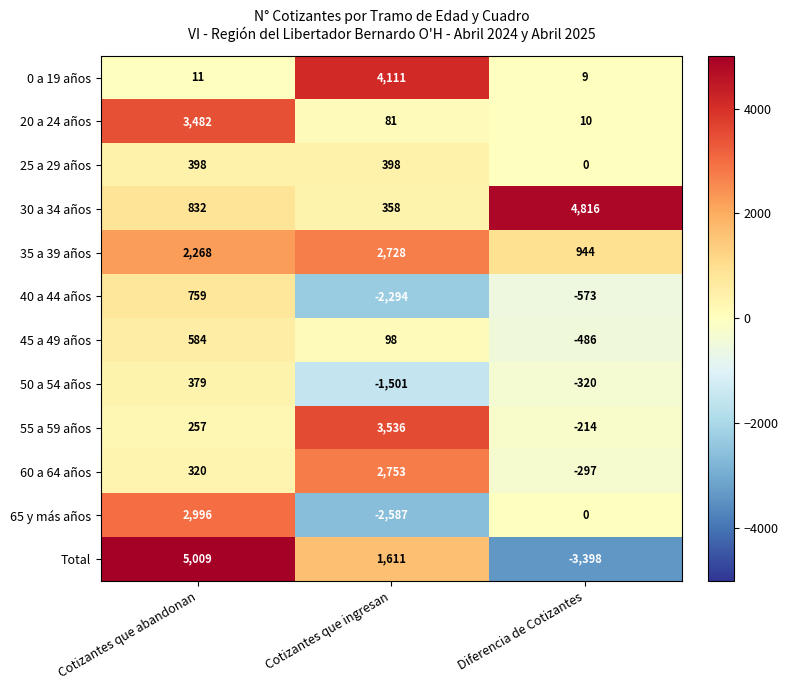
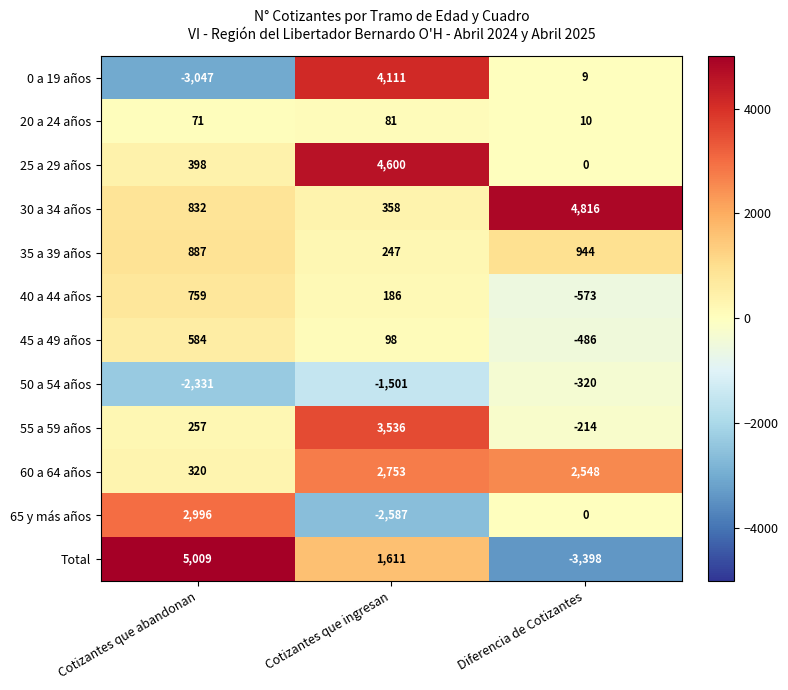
  {
    "0 a 19 años": {
-     "Cotizantes que abandonan": "11",
+     "Cotizantes que abandonan": "-3,047",
      "Cotizantes que ingresan": "4,111",
      "Diferencia de Cotizantes": "9"
    },
    "20 a 24 años": {
-     "Cotizantes que abandonan": "3,482",
+     "Cotizantes que abandonan": "71",
      "Cotizantes que ingresan": "81",
      "Diferencia de Cotizantes": "10"
    },
    "25 a 29 años": {
      "Cotizantes que abandonan": "398",
-     "Cotizantes que ingresan": "398",
+     "Cotizantes que ingresan": "4,600",
      "Diferencia de Cotizantes": "0"
    },
    "30 a 34 años": {
      "Cotizantes que abandonan": "832",
      "Cotizantes que ingresan": "358",
      "Diferencia de Cotizantes": "4,816"
    },
    "35 a 39 años": {
-     "Cotizantes que abandonan": "2,268",
-     "Cotizantes que ingresan": "2,728",
+     "Cotizantes que abandonan": "887",
+     "Cotizantes que ingresan": "247",
      "Diferencia de Cotizantes": "944"
    },
    "40 a 44 años": {
      "Cotizantes que abandonan": "759",
-     "Cotizantes que ingresan": "-2,294",
+     "Cotizantes que ingresan": "186",
      "Diferencia de Cotizantes": "-573"
    },
    "45 a 49 años": {
      "Cotizantes que abandonan": "584",
      "Cotizantes que ingresan": "98",
      "Diferencia de Cotizantes": "-486"
    },
    "50 a 54 años": {
-     "Cotizantes que abandonan": "379",
+     "Cotizantes que abandonan": "-2,331",
      "Cotizantes que ingresan": "-1,501",
      "Diferencia de Cotizantes": "-320"
    },
    "55 a 59 años": {
      "Cotizantes que abandonan": "257",
      "Cotizantes que ingresan": "3,536",
      "Diferencia de Cotizantes": "-214"
    },
    "60 a 64 años": {
      "Cotizantes que abandonan": "320",
      "Cotizantes que ingresan": "2,753",
-     "Diferencia de Cotizantes": "-297"
+     "Diferencia de Cotizantes": "2,548"
    },
    "65 y más años": {
      "Cotizantes que abandonan": "2,996",
      "Cotizantes que ingresan": "-2,587",
      "Diferencia de Cotizantes": "0"
    },
    "Total": {
      "Cotizantes que abandonan": "5,009",
      "Cotizantes que ingresan": "1,611",
      "Diferencia de Cotizantes": "-3,398"
    }
  }
